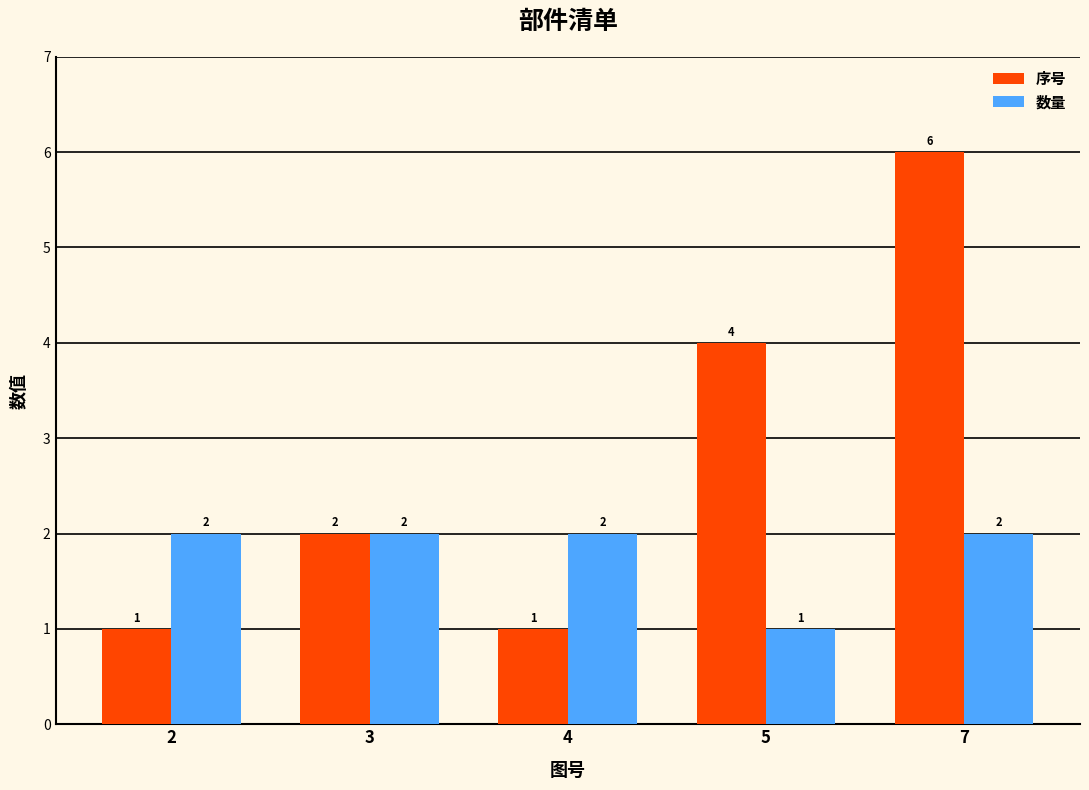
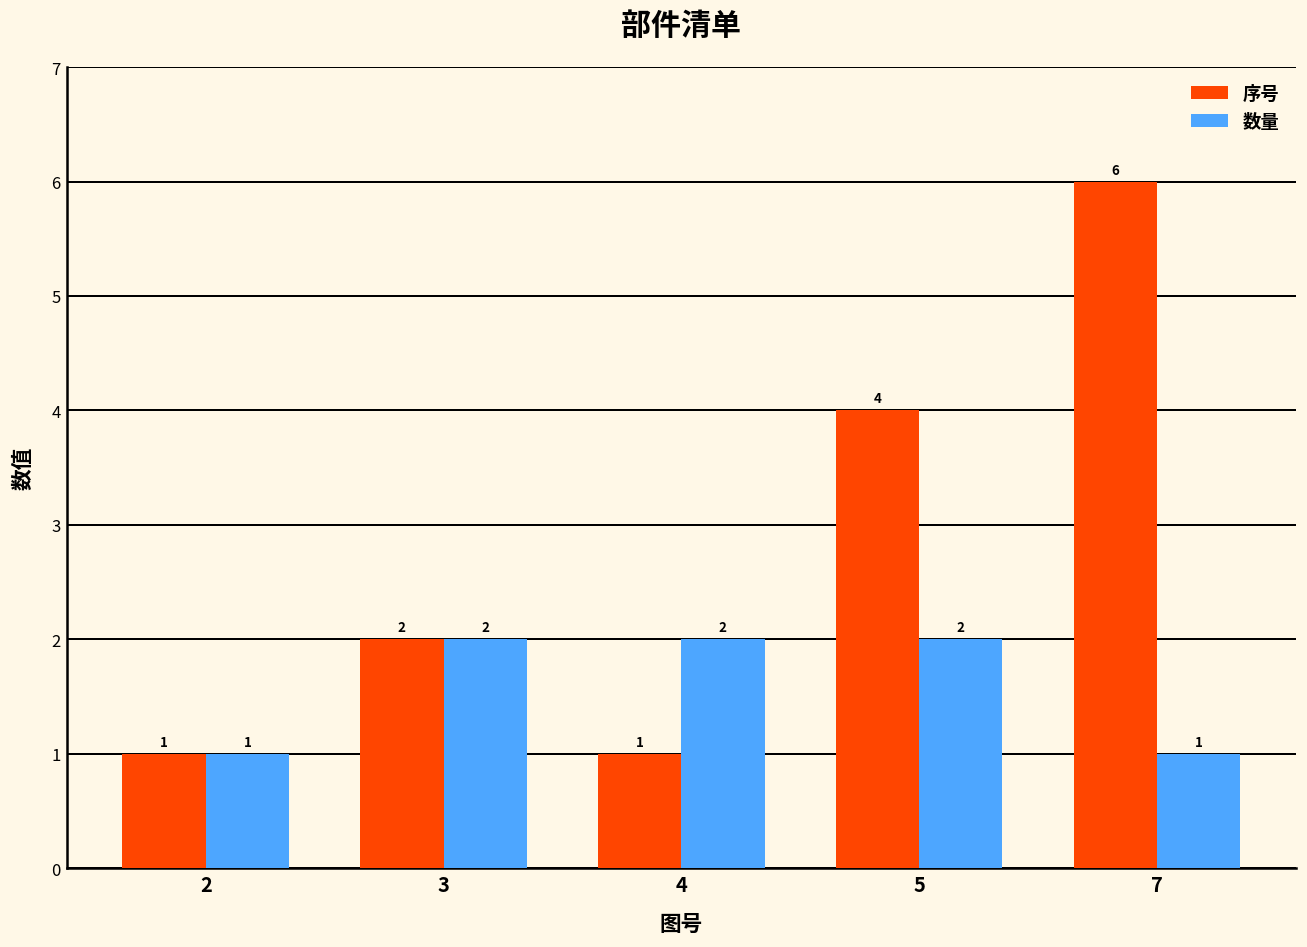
  {
    "序号": {
      "2": 1,
      "3": 2,
      "4": 1,
      "5": 4,
      "7": 6
    },
    "数量": {
-     "2": 2,
+     "2": 1,
      "3": 2,
      "4": 2,
-     "5": 1,
-     "7": 2
+     "5": 2,
+     "7": 1
    }
  }
